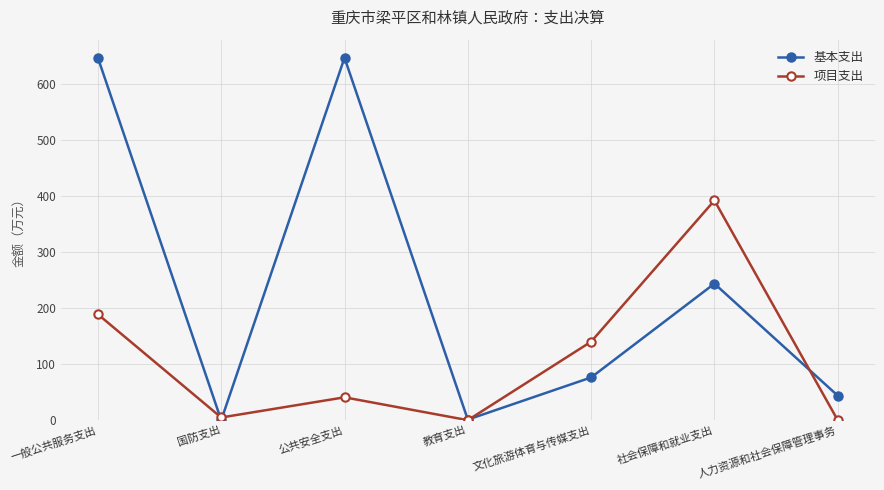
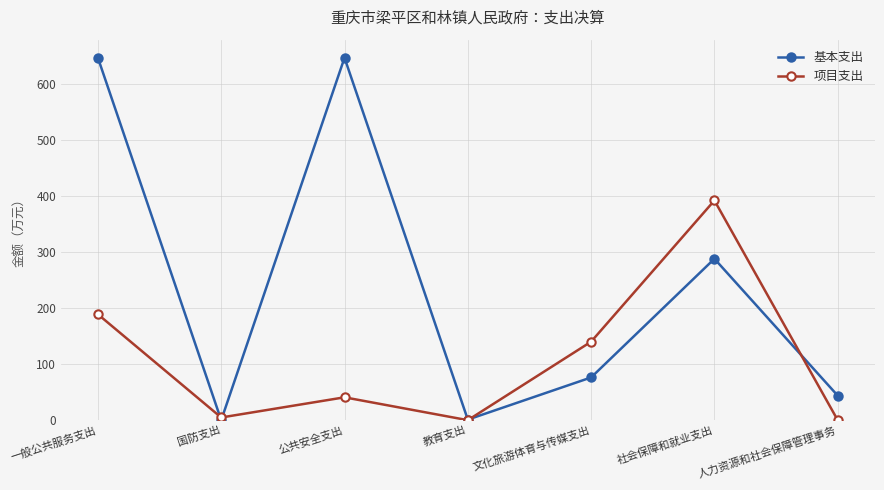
  {
    "基本支出": {
      "一般公共服务支出": 650,
      "国防支出": 0,
      "公共安全支出": 650,
      "文化旅游体育与传媒支出": 80,
-     "社会保障和就业支出": 240,
+     "社会保障和就业支出": 290,
      "人力资源和社会保障管理事务": 40
    },
    "项目支出": {
      "一般公共服务支出": 190,
      "国防支出": 0,
      "公共安全支出": 40,
      "文化旅游体育与传媒支出": 140,
      "社会保障和就业支出": 390,
      "人力资源和社会保障管理事务": 0
    }
  }
